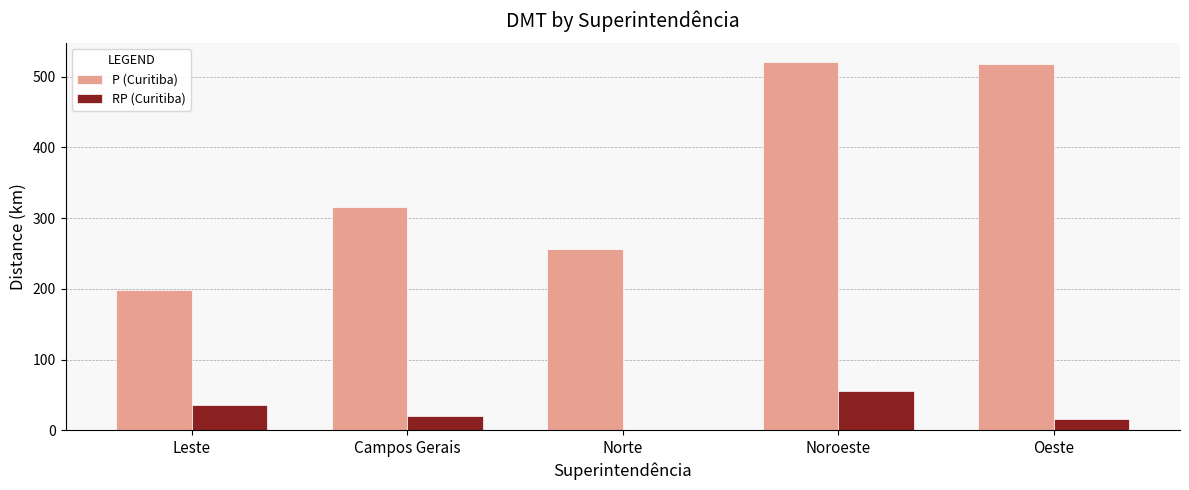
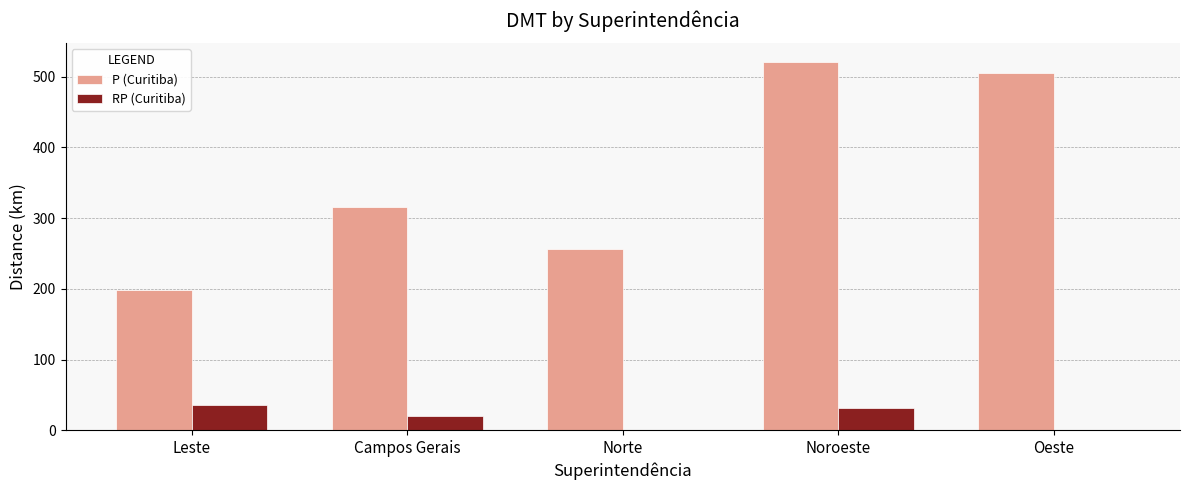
  {
    "P (Curitiba)": {
      "Leste": 200,
      "Campos Gerais": 320,
      "Norte": 260,
      "Noroeste": 520,
-     "Oeste": 520
+     "Oeste": 510
    },
    "RP (Curitiba)": {
      "Leste": 40,
      "Campos Gerais": 20,
      "Norte": 0,
-     "Noroeste": 60,
-     "Oeste": 20
+     "Noroeste": 30,
+     "Oeste": 0
    }
  }
